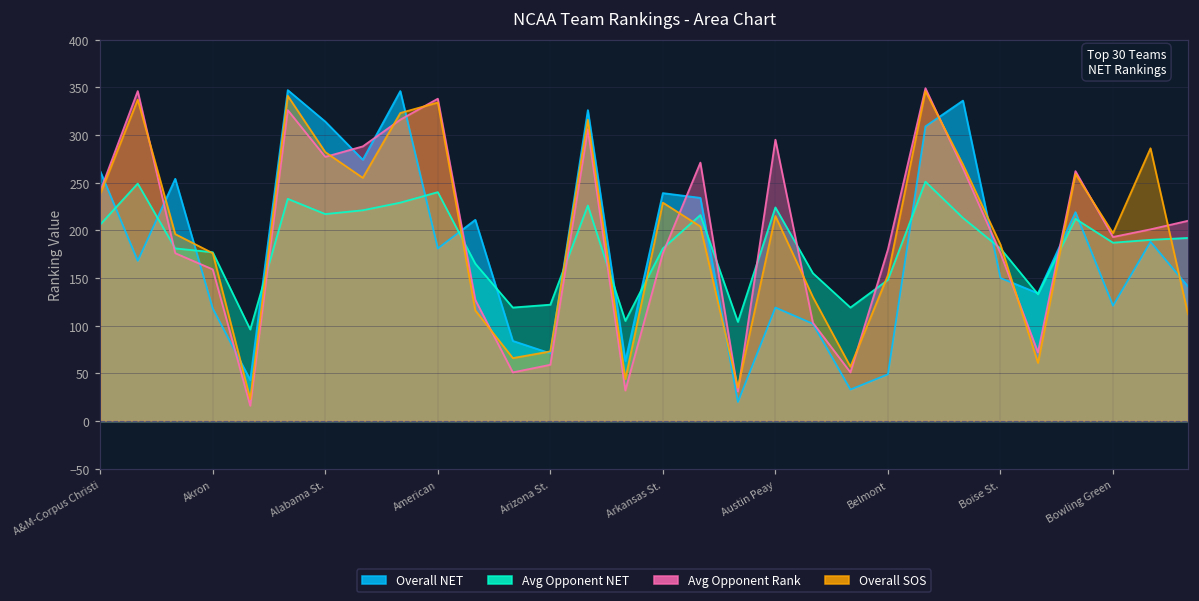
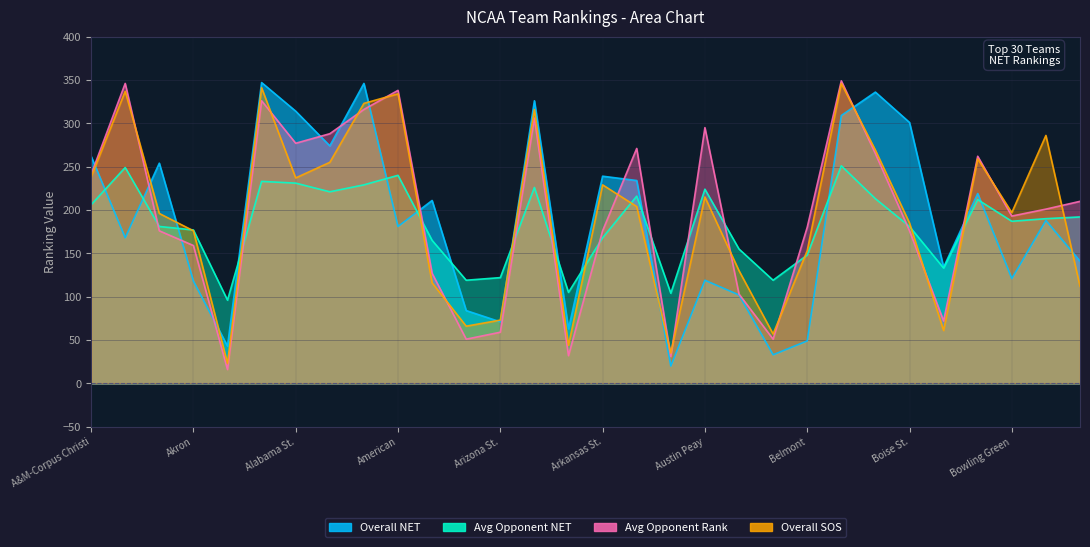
  {
    "Overall NET": {
      "A&M-Corpus Christi": 260,
      "Akron": 120,
      "Alabama St.": 310,
      "American": 180,
      "Arkansas St.": 240,
      "Austin Peay": 120,
      "Belmont": 50,
-     "Boise St.": 150,
+     "Boise St.": 300,
      "Bowling Green": 120
    },
    "Avg Opponent NET": {
      "A&M-Corpus Christi": 210,
-     "Alabama St.": 220,
+     "Alabama St.": 230,
      "American": 240,
      "Arizona St.": 120,
-     "Arkansas St.": 180,
+     "Arkansas St.": 170,
      "Austin Peay": 220,
      "Belmont": 150,
      "Boise St.": 180,
      "Bowling Green": 190
    },
    "Avg Opponent Rank": {
      "A&M-Corpus Christi": 240,
      "Akron": 160,
      "Alabama St.": 280,
      "American": 340,
      "Arizona St.": 60,
      "Arkansas St.": 180,
      "Austin Peay": 300,
      "Belmont": 180,
      "Boise St.": 180,
      "Bowling Green": 190
    },
    "Overall SOS": {
      "A&M-Corpus Christi": 240,
-     "Alabama St.": 280,
+     "Alabama St.": 240,
      "American": 330,
      "Arkansas St.": 230,
      "Austin Peay": 220,
      "Belmont": 150,
      "Boise St.": 190,
      "Bowling Green": 200
    }
  }
